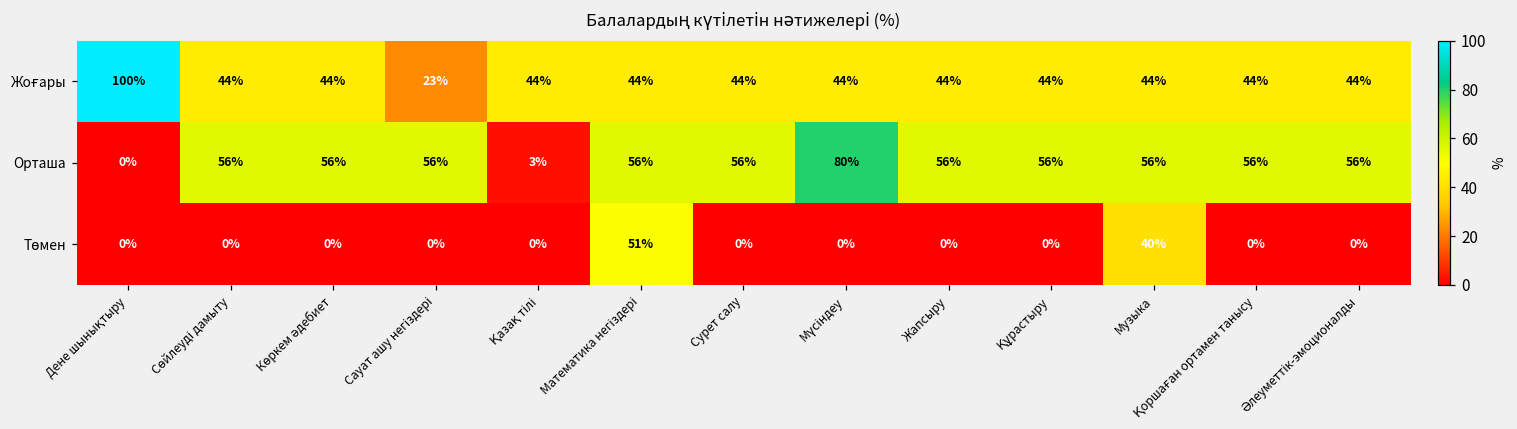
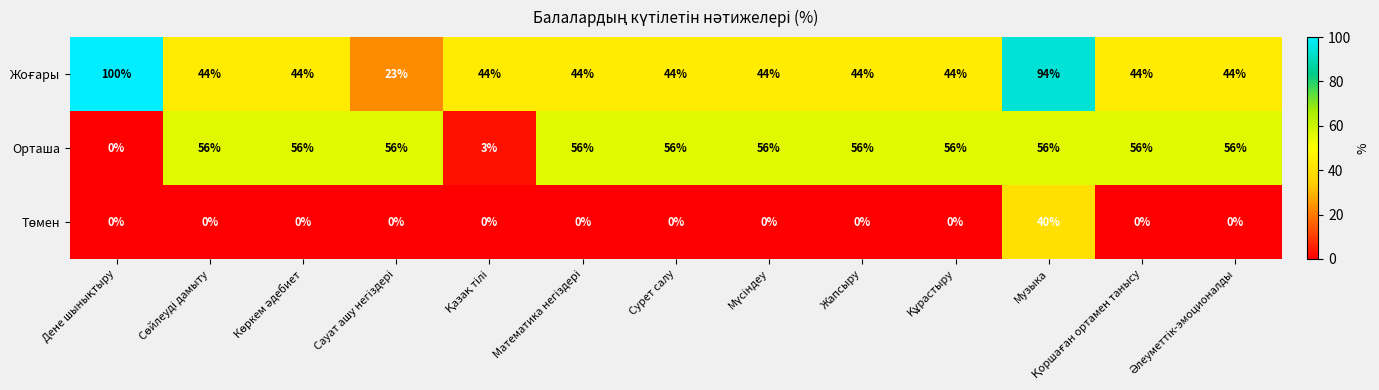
  {
    "Жоғары": {
      "Дене шынықтыру": "100%",
      "Сөйлеуді дамыту": "44%",
      "Көркем әдебиет": "44%",
      "Сауат ашу негіздері": "23%",
      "Қазақ тілі": "44%",
      "Математика негіздері": "44%",
      "Сурет салу": "44%",
      "Мүсіндеу": "44%",
      "Жапсыру": "44%",
      "Құрастыру": "44%",
-     "Музыка": "44%",
+     "Музыка": "94%",
      "Қоршаған ортамен танысу": "44%",
      "Әлеуметтік-эмоционалды": "44%"
    },
    "Орташа": {
      "Дене шынықтыру": "0%",
      "Сөйлеуді дамыту": "56%",
      "Көркем әдебиет": "56%",
      "Сауат ашу негіздері": "56%",
      "Қазақ тілі": "3%",
      "Математика негіздері": "56%",
      "Сурет салу": "56%",
-     "Мүсіндеу": "80%",
+     "Мүсіндеу": "56%",
      "Жапсыру": "56%",
      "Құрастыру": "56%",
      "Музыка": "56%",
      "Қоршаған ортамен танысу": "56%",
      "Әлеуметтік-эмоционалды": "56%"
    },
    "Төмен": {
      "Дене шынықтыру": "0%",
      "Сөйлеуді дамыту": "0%",
      "Көркем әдебиет": "0%",
      "Сауат ашу негіздері": "0%",
      "Қазақ тілі": "0%",
-     "Математика негіздері": "51%",
+     "Математика негіздері": "0%",
      "Сурет салу": "0%",
      "Мүсіндеу": "0%",
      "Жапсыру": "0%",
      "Құрастыру": "0%",
      "Музыка": "40%",
      "Қоршаған ортамен танысу": "0%",
      "Әлеуметтік-эмоционалды": "0%"
    }
  }
